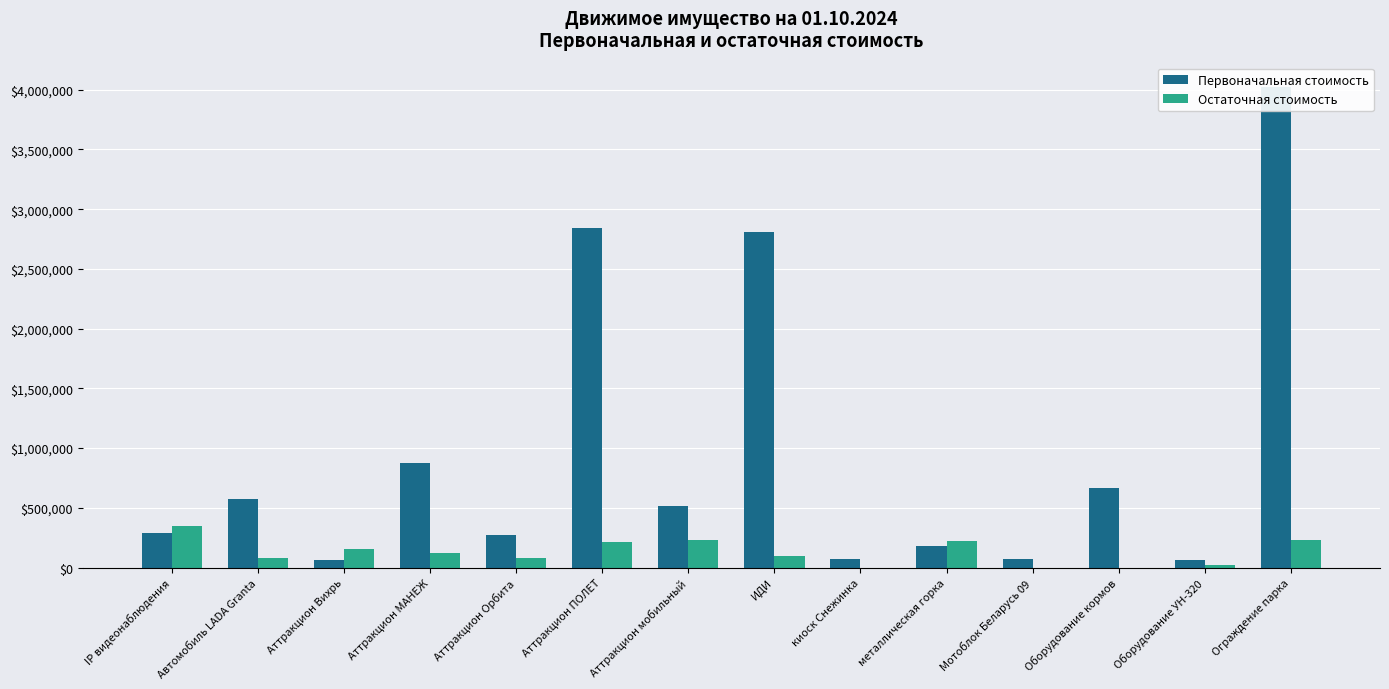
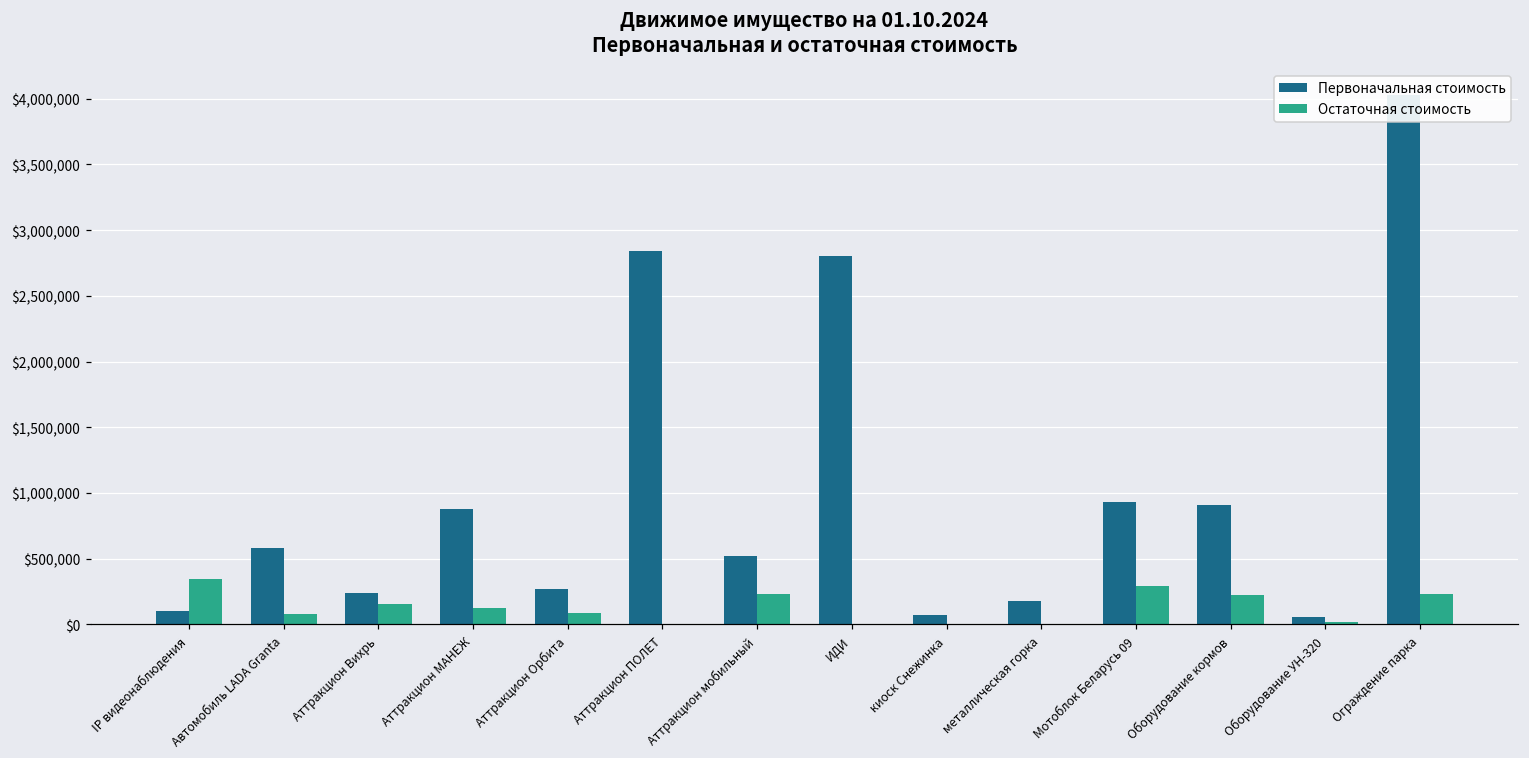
  {
    "Первоначальная стоимость": {
-     "IP видеонаблюдения": "$290,000",
+     "IP видеонаблюдения": "$100,000",
      "Автомобиль LADA Granta": "$580,000",
-     "Аттракцион Вихрь": "$60,000",
+     "Аттракцион Вихрь": "$240,000",
      "Аттракцион МАНЕЖ": "$880,000",
      "Аттракцион Орбита": "$270,000",
      "Аттракцион ПОЛЕТ": "$2,840,000",
      "Аттракцион мобильный": "$520,000",
      "ИДИ": "$2,810,000",
      "киоск Снежинка": "$70,000",
      "металлическая горка": "$180,000",
-     "Мотоблок Беларусь 09": "$70,000",
-     "Оборудование кормов": "$660,000",
+     "Мотоблок Беларусь 09": "$930,000",
+     "Оборудование кормов": "$910,000",
      "Оборудование УН-320": "$60,000"
    },
    "Остаточная стоимость": {
      "IP видеонаблюдения": "$350,000",
      "Автомобиль LADA Granta": "$80,000",
      "Аттракцион Вихрь": "$150,000",
      "Аттракцион МАНЕЖ": "$120,000",
      "Аттракцион Орбита": "$80,000",
-     "Аттракцион ПОЛЕТ": "$220,000",
+     "Аттракцион ПОЛЕТ": "$0",
      "Аттракцион мобильный": "$230,000",
-     "ИДИ": "$100,000",
+     "ИДИ": "$0",
      "киоск Снежинка": "$0",
-     "металлическая горка": "$220,000",
-     "Мотоблок Беларусь 09": "$0",
-     "Оборудование кормов": "$0",
+     "металлическая горка": "$0",
+     "Мотоблок Беларусь 09": "$290,000",
+     "Оборудование кормов": "$220,000",
      "Ограждение парка": "$230,000"
    }
  }
